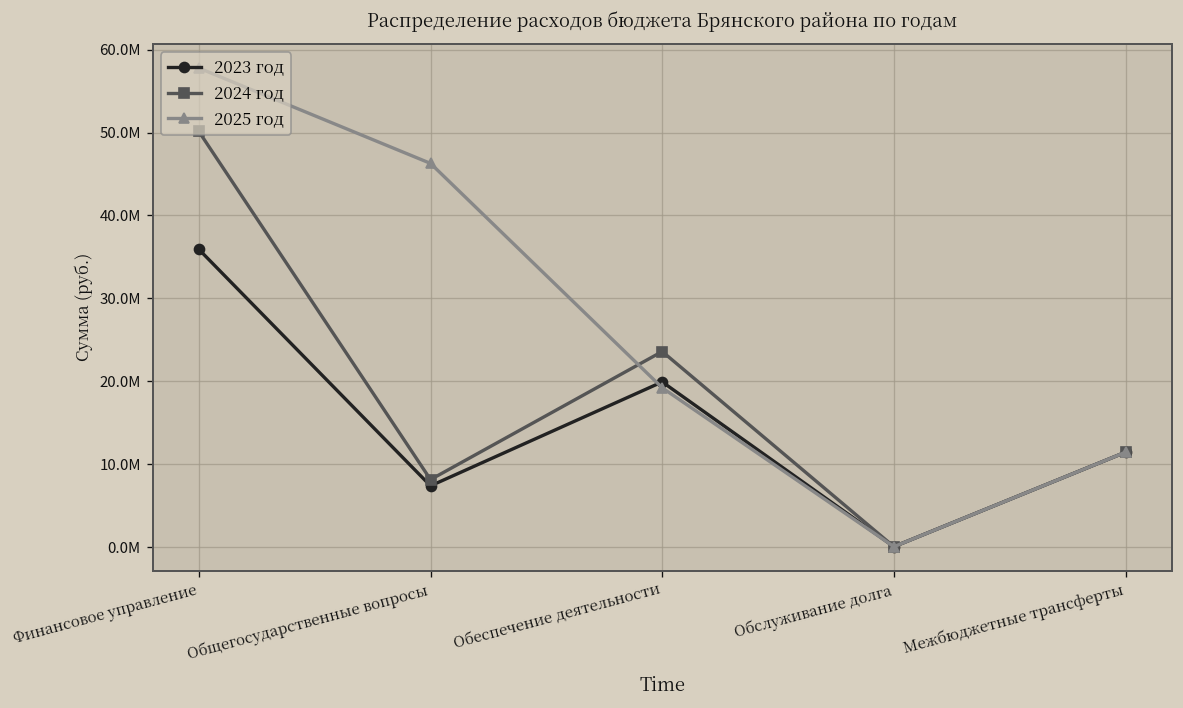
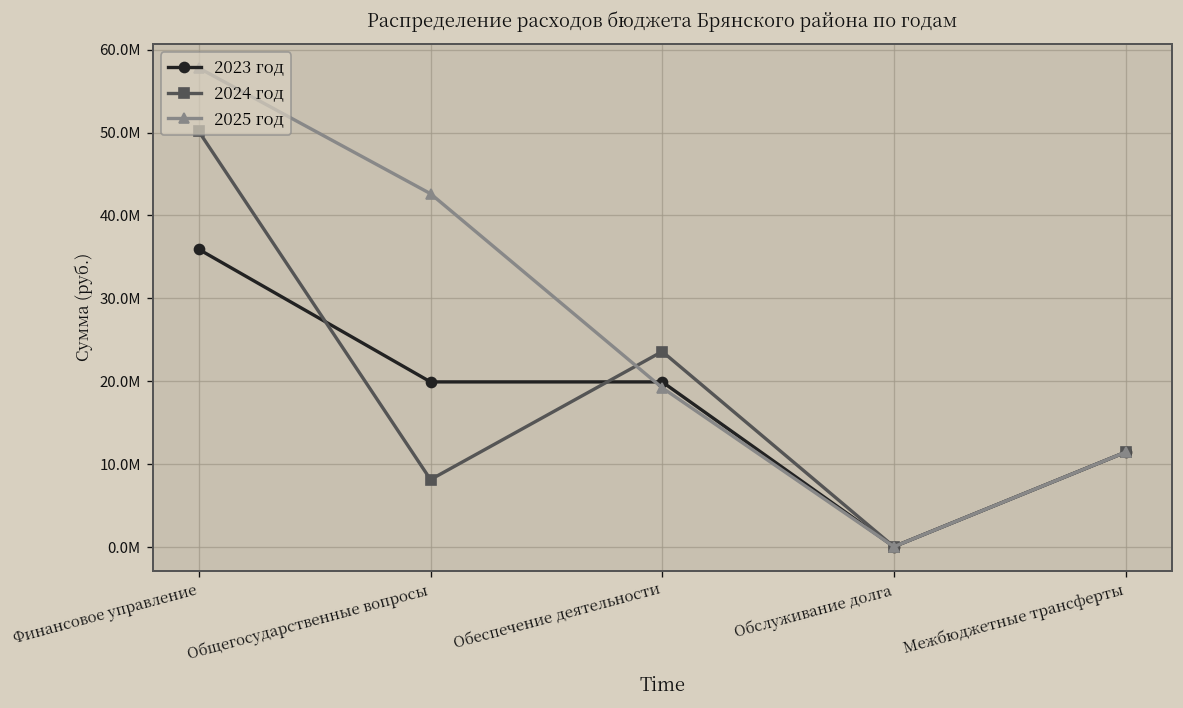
  {
    "2023 год": {
      "Финансовое управление": 36000000,
-     "Общегосударственные вопросы": 7000000,
+     "Общегосударственные вопросы": 20000000,
      "Обеспечение деятельности": 20000000
    },
    "2024 год": {
      "Общегосударственные вопросы": 8000000,
      "Обеспечение деятельности": 24000000
    },
    "2025 год": {
-     "Общегосударственные вопросы": 46000000,
+     "Общегосударственные вопросы": 43000000,
      "Обеспечение деятельности": 19000000
    }
  }
